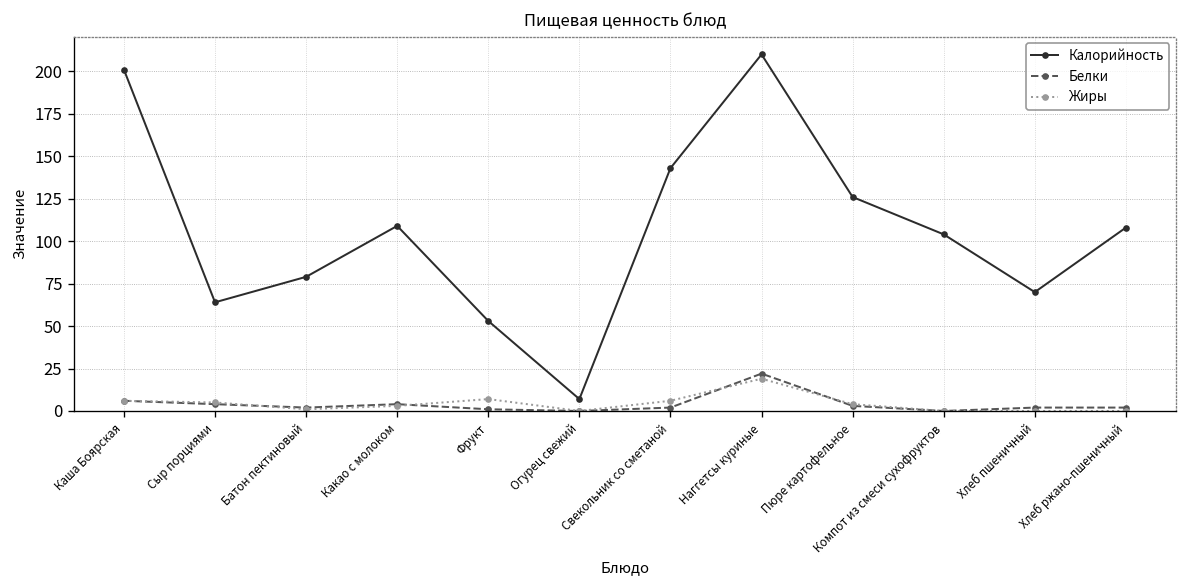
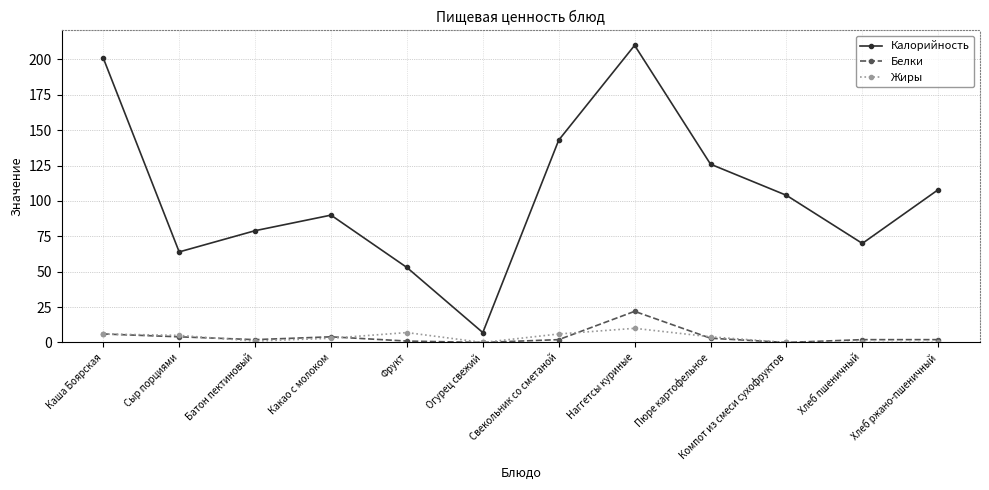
  {
    "Калорийность": {
      "Каша Боярская": 201,
      "Сыр порциями": 64,
      "Батон пектиновый": 79,
-     "Какао с молоком": 109,
+     "Какао с молоком": 90,
      "Фрукт": 53,
      "Огурец свежий": 7,
      "Свекольник со сметаной": 143,
      "Наггетсы куриные": 210,
      "Пюре картофельное": 126,
      "Компот из смеси сухофруктов": 104,
      "Хлеб пшеничный": 70,
      "Хлеб ржано-пшеничный": 108
    },
    "Белки": {
      "Фрукт": 1,
      "Свекольник со сметаной": 2,
      "Наггетсы куриные": 22,
      "Хлеб пшеничный": 2,
      "Хлеб ржано-пшеничный": 2
    },
    "Жиры": {
      "Фрукт": 7,
      "Свекольник со сметаной": 6,
-     "Наггетсы куриные": 19,
+     "Наггетсы куриные": 10,
      "Хлеб пшеничный": 0,
      "Хлеб ржано-пшеничный": 0
    }
  }
